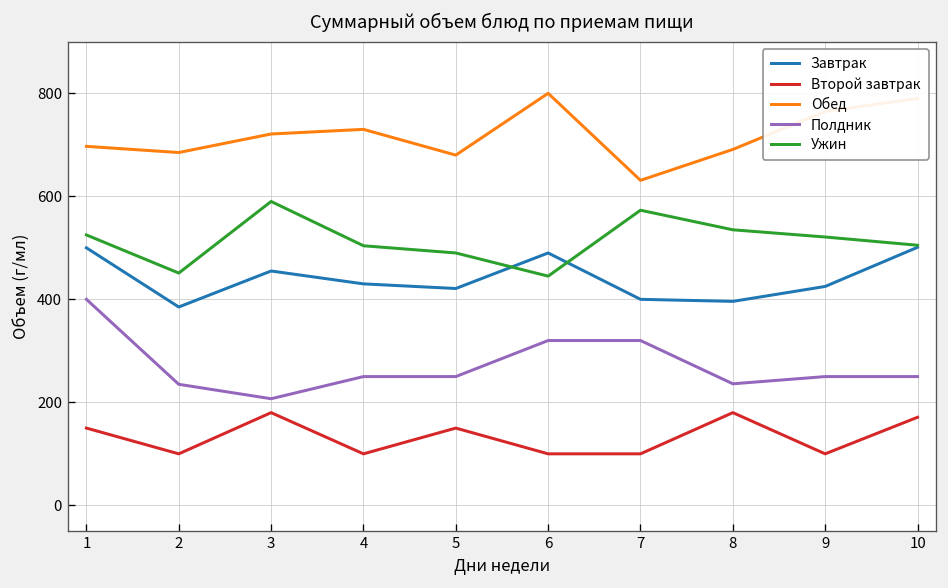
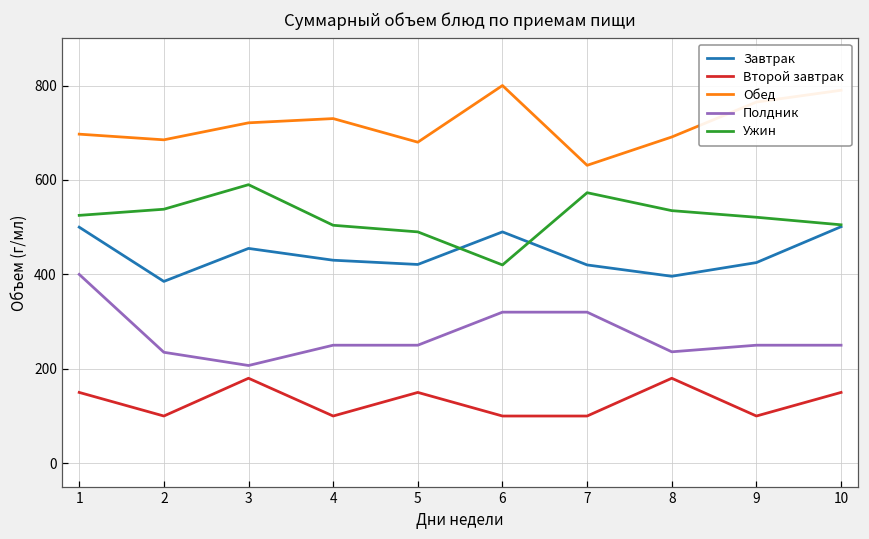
  {
    "Завтрак": {
      "1": 500,
      "2": 390,
      "3": 460,
      "4": 430,
      "5": 420,
      "6": 490,
-     "7": 400,
+     "7": 420,
      "8": 400,
      "9": 430
    },
    "Второй завтрак": {
      "1": 150,
      "2": 100,
      "3": 180,
      "4": 100,
      "5": 150,
      "6": 100,
      "7": 100,
      "8": 180,
      "9": 100,
-     "10": 170
+     "10": 150
    },
    "Обед": {
      "1": 700,
      "2": 690,
      "3": 720,
      "4": 730,
      "5": 680,
      "6": 800,
      "7": 630,
      "8": 690
    },
    "Полдник": {
      "1": 400,
      "2": 240,
      "3": 210,
      "4": 250,
      "5": 250,
      "6": 320,
      "7": 320,
      "8": 240,
      "9": 250,
      "10": 250
    },
    "Ужин": {
      "1": 530,
-     "2": 450,
+     "2": 540,
      "3": 590,
      "4": 500,
      "5": 490,
-     "6": 450,
+     "6": 420,
      "7": 570,
      "8": 540,
      "9": 520
    }
  }
